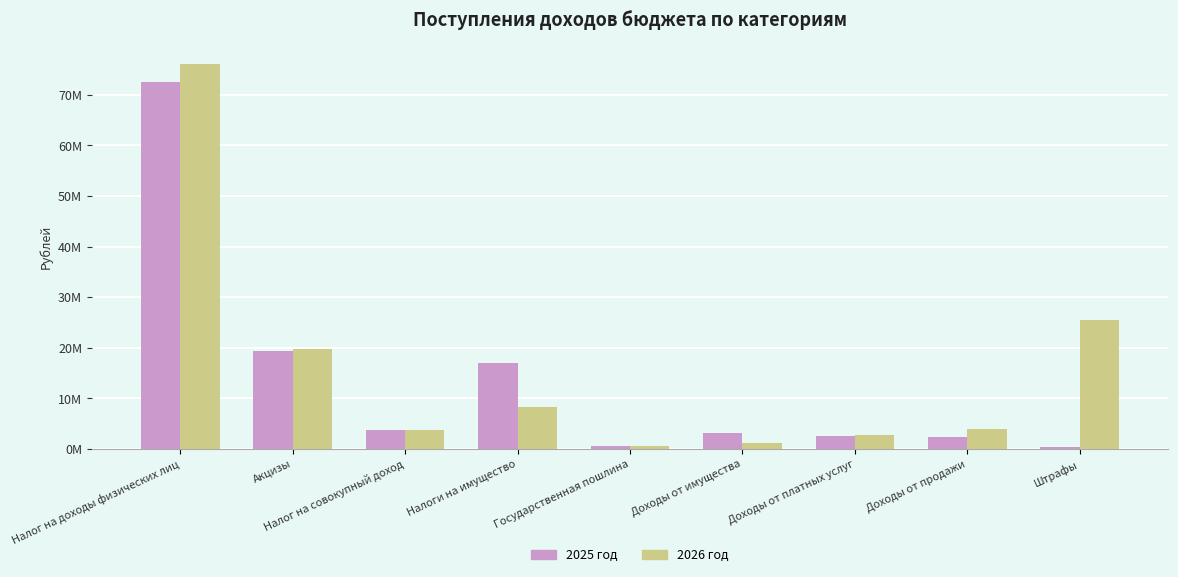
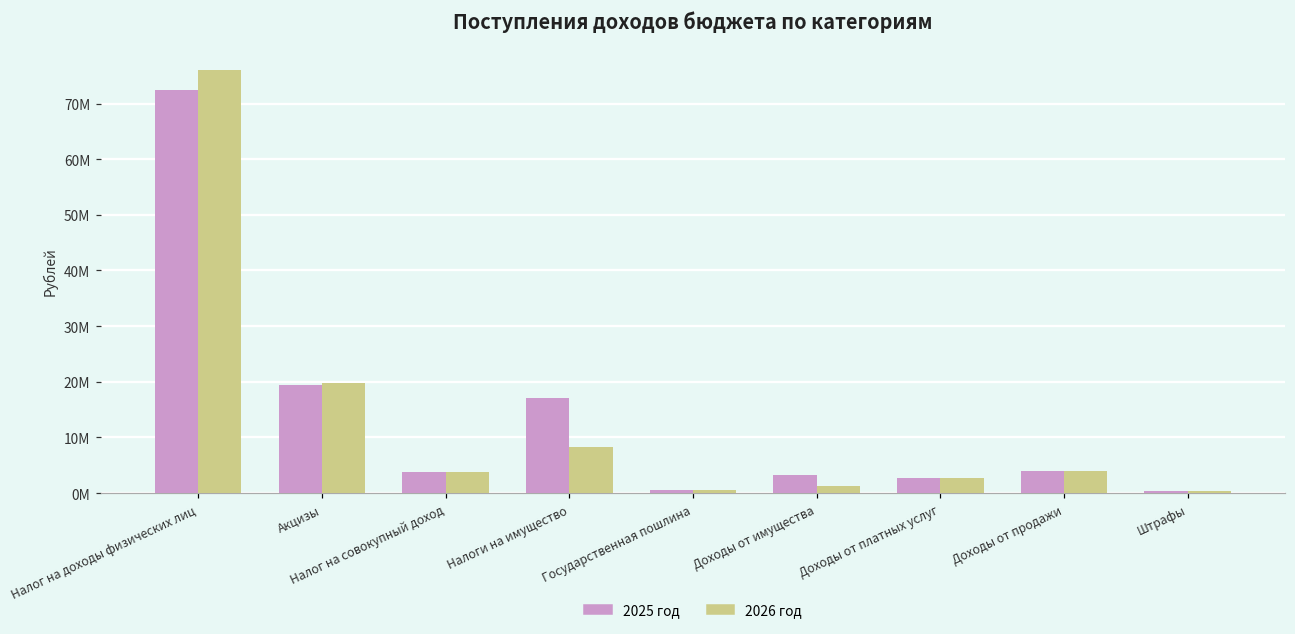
  {
    "2025 год": {
      "Налог на доходы физических лиц": 72000000,
      "Акцизы": 19000000,
      "Налог на совокупный доход": 4000000,
      "Налоги на имущество": 17000000,
      "Доходы от имущества": 3000000,
      "Доходы от платных услуг": 3000000,
-     "Доходы от продажи": 2000000
+     "Доходы от продажи": 4000000
    },
    "2026 год": {
      "Налог на доходы физических лиц": 76000000,
      "Акцизы": 20000000,
      "Налог на совокупный доход": 4000000,
      "Налоги на имущество": 8000000,
      "Государственная пошлина": 0,
      "Доходы от имущества": 1000000,
      "Доходы от платных услуг": 3000000,
      "Доходы от продажи": 4000000,
-     "Штрафы": 25000000
+     "Штрафы": 0
    }
  }
